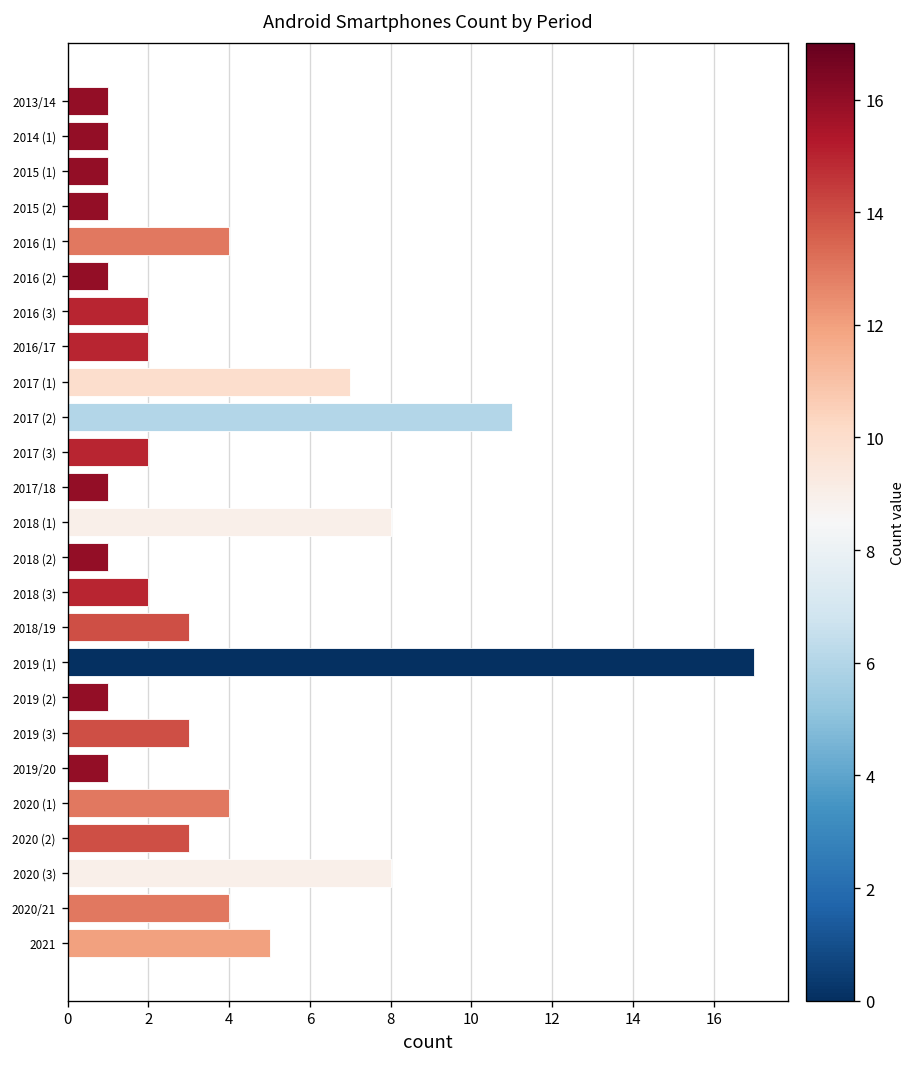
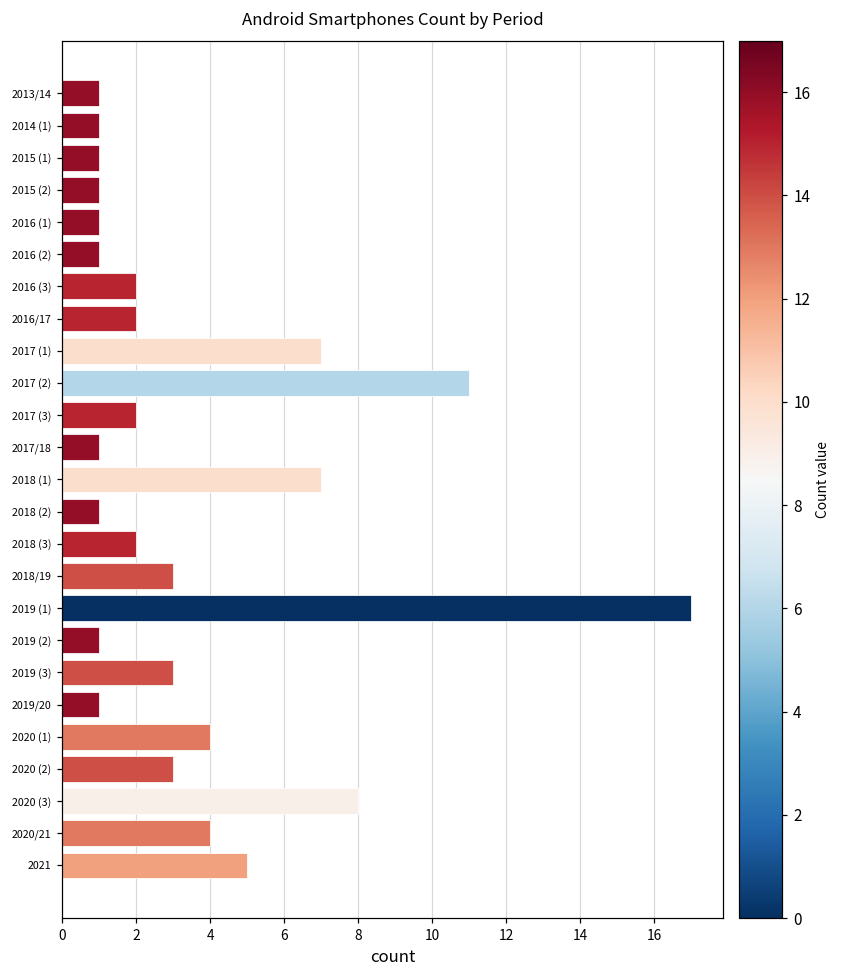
  {
    "2013/14": 1,
    "2014 (1)": 1,
    "2015 (1)": 1,
    "2015 (2)": 1,
-   "2016 (1)": 4,
+   "2016 (1)": 1,
    "2016 (2)": 1,
    "2016 (3)": 2,
    "2016/17": 2,
    "2017 (1)": 7,
    "2017 (2)": 11,
    "2017 (3)": 2,
    "2017/18": 1,
-   "2018 (1)": 8,
+   "2018 (1)": 7,
    "2018 (2)": 1,
    "2018 (3)": 2,
    "2018/19": 3,
    "2019 (1)": 17,
    "2019 (2)": 1,
    "2019 (3)": 3,
    "2019/20": 1,
    "2020 (1)": 4,
    "2020 (2)": 3,
    "2020 (3)": 8,
    "2020/21": 4,
    "2021": 5
  }
